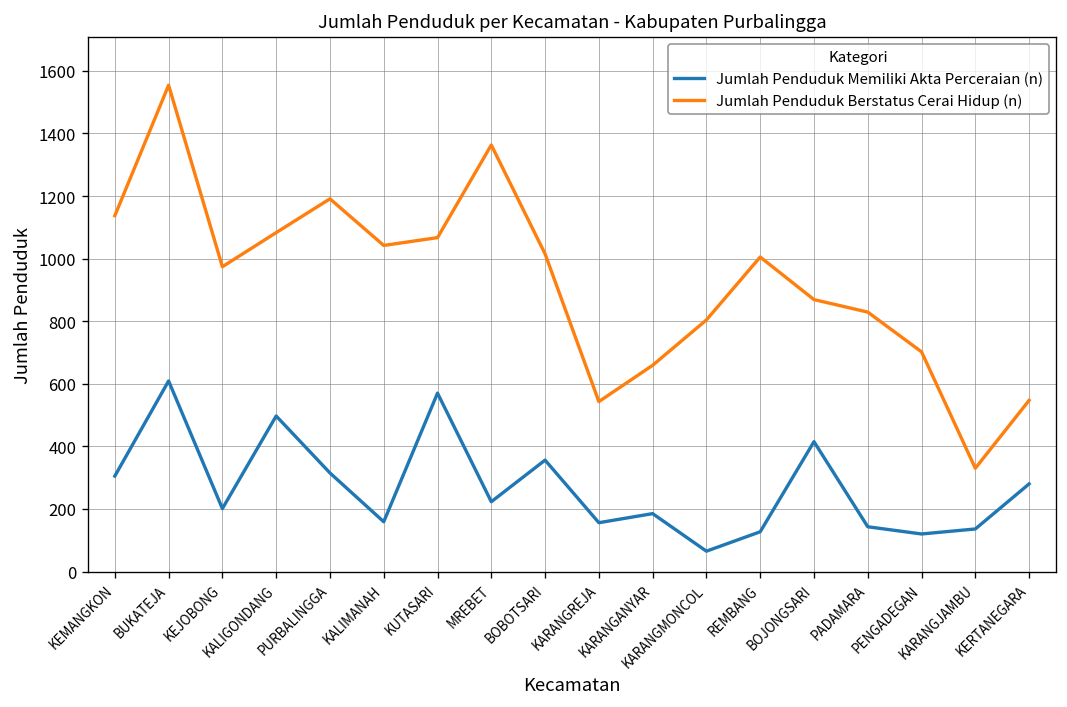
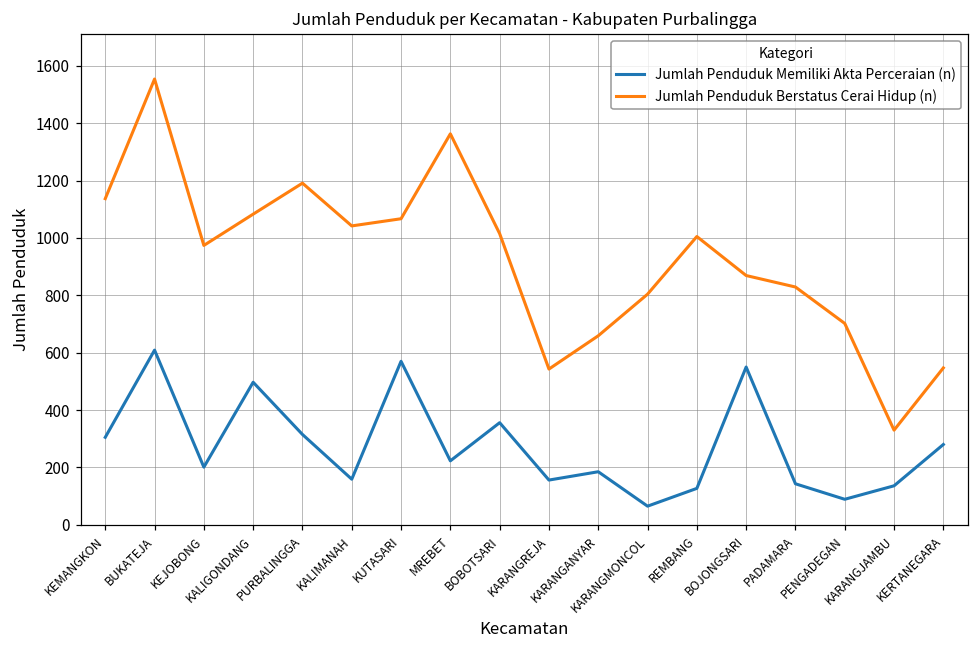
  {
    "Jumlah Penduduk Memiliki Akta Perceraian (n)": {
      "KEMANGKON": 310,
      "BUKATEJA": 610,
      "KEJOBONG": 200,
      "KALIGONDANG": 500,
      "PURBALINGGA": 320,
      "KALIMANAH": 160,
      "KUTASARI": 570,
      "MREBET": 220,
      "BOBOTSARI": 360,
      "KARANGREJA": 160,
      "KARANGANYAR": 190,
      "KARANGMONCOL": 70,
      "REMBANG": 130,
-     "BOJONGSARI": 420,
+     "BOJONGSARI": 550,
      "PADAMARA": 140,
-     "PENGADEGAN": 120,
+     "PENGADEGAN": 90,
      "KARANGJAMBU": 140,
      "KERTANEGARA": 280
    },
    "Jumlah Penduduk Berstatus Cerai Hidup (n)": {
      "KEMANGKON": 1140,
      "BUKATEJA": 1550,
      "KEJOBONG": 970,
      "KALIGONDANG": 1080,
      "PURBALINGGA": 1190,
      "KALIMANAH": 1040,
      "KUTASARI": 1070,
      "MREBET": 1360,
      "BOBOTSARI": 1020,
      "KARANGREJA": 540,
      "KARANGANYAR": 660,
      "KARANGMONCOL": 800,
      "REMBANG": 1010,
      "BOJONGSARI": 870,
      "PADAMARA": 830,
      "PENGADEGAN": 700,
      "KARANGJAMBU": 330,
      "KERTANEGARA": 550
    }
  }
